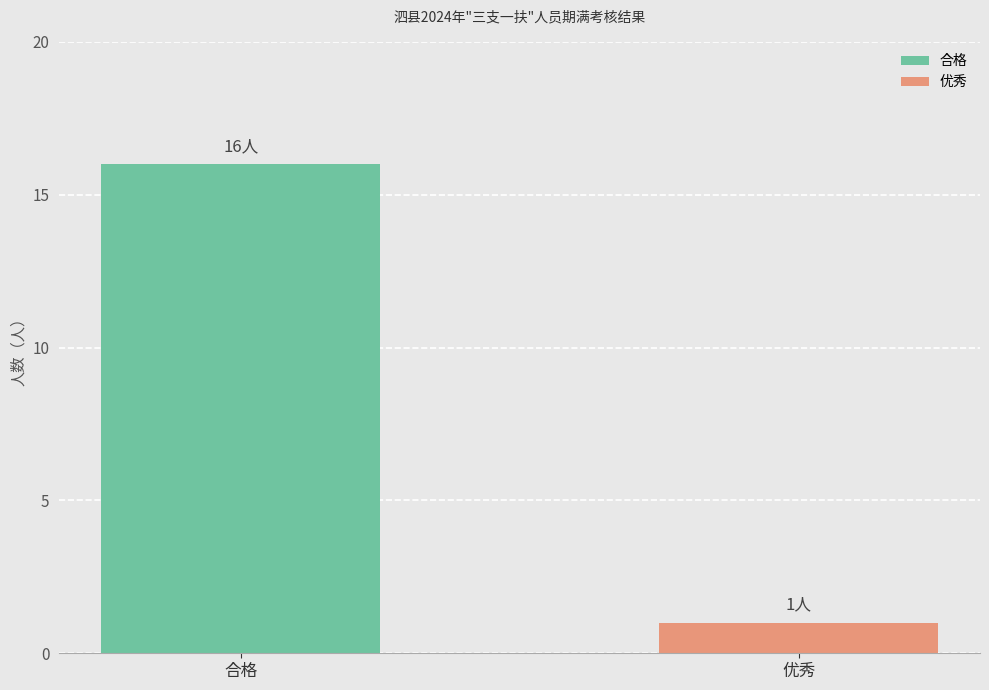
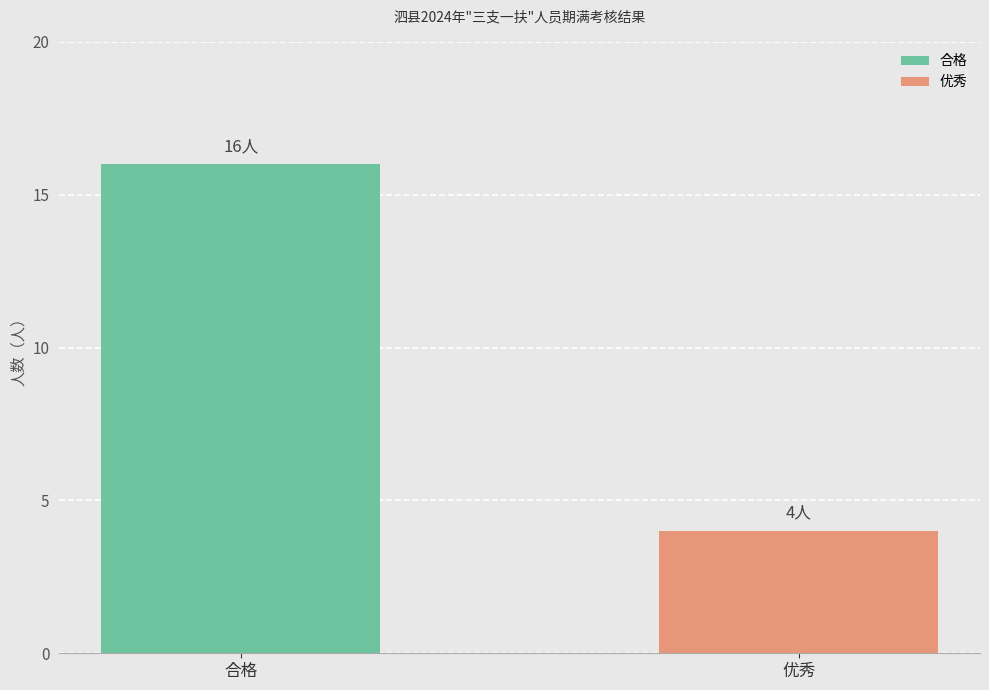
  {
    "合格": "16人",
-   "优秀": "1人"
+   "优秀": "4人"
  }
